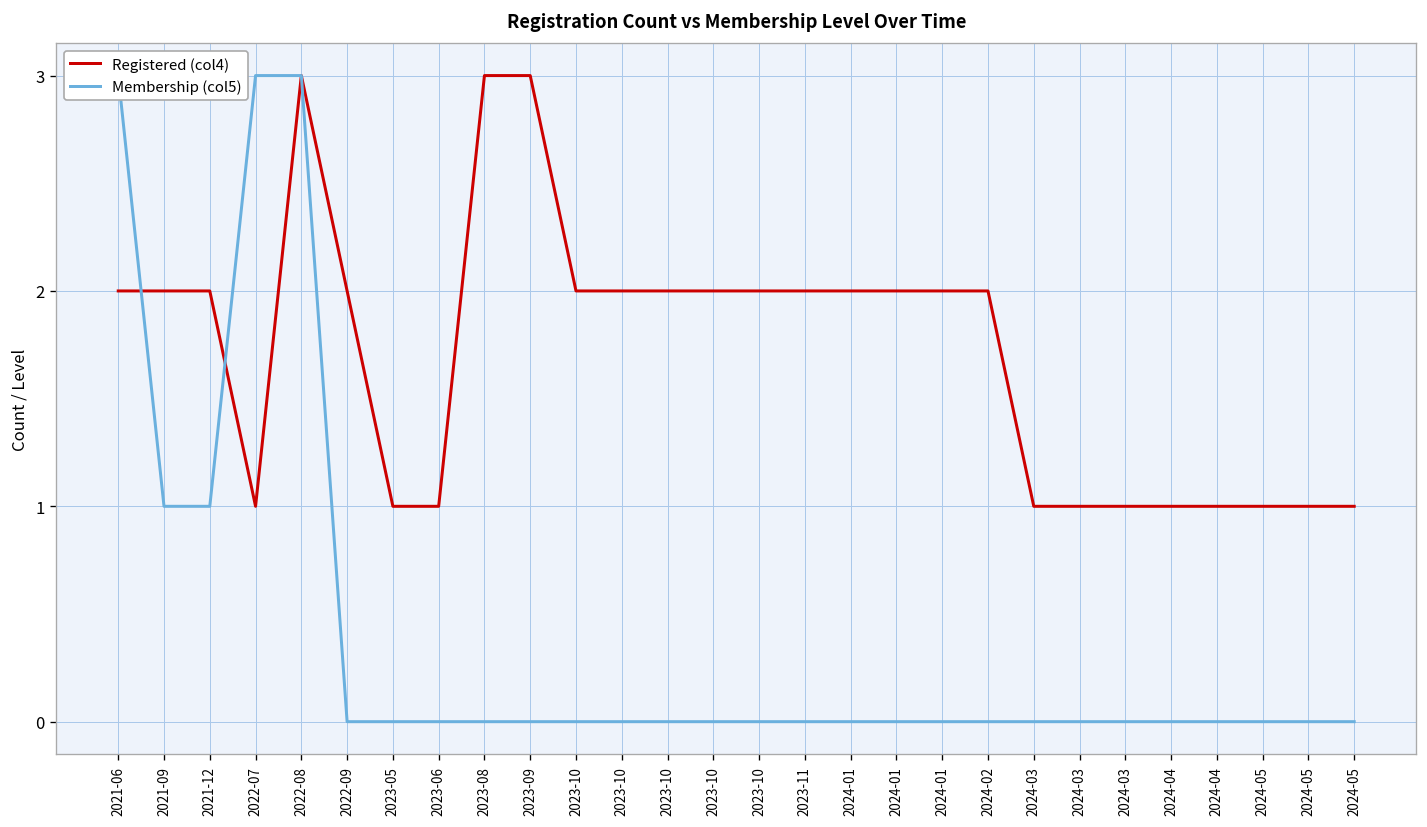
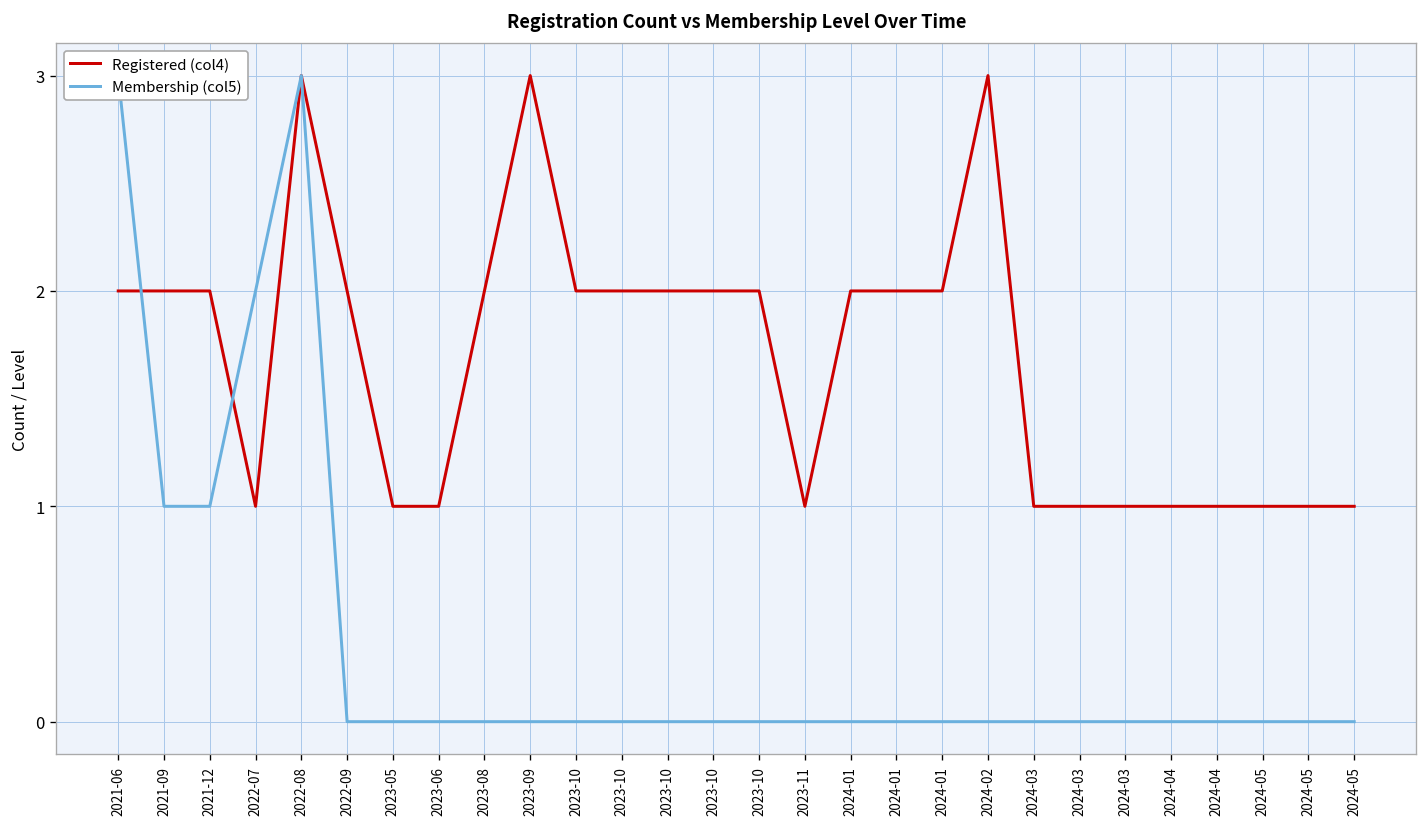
  {
    "Registered (col4)": {
      "2021-06": 2,
      "2021-09": 2,
      "2021-12": 2,
      "2022-07": 1,
      "2022-09": 2,
      "2023-05": 1,
      "2023-06": 1,
-     "2023-08": 3,
+     "2023-08": 2,
      "2023-09": 3,
-     "2023-11": 2,
-     "2024-02": 2
+     "2023-11": 1,
+     "2024-02": 3
    },
    "Membership (col5)": {
      "2021-09": 1,
      "2021-12": 1,
-     "2022-07": 3,
+     "2022-07": 2,
      "2022-09": 0,
      "2023-05": 0,
      "2023-06": 0,
      "2023-08": 0,
      "2023-09": 0,
      "2023-11": 0,
      "2024-02": 0
    }
  }
